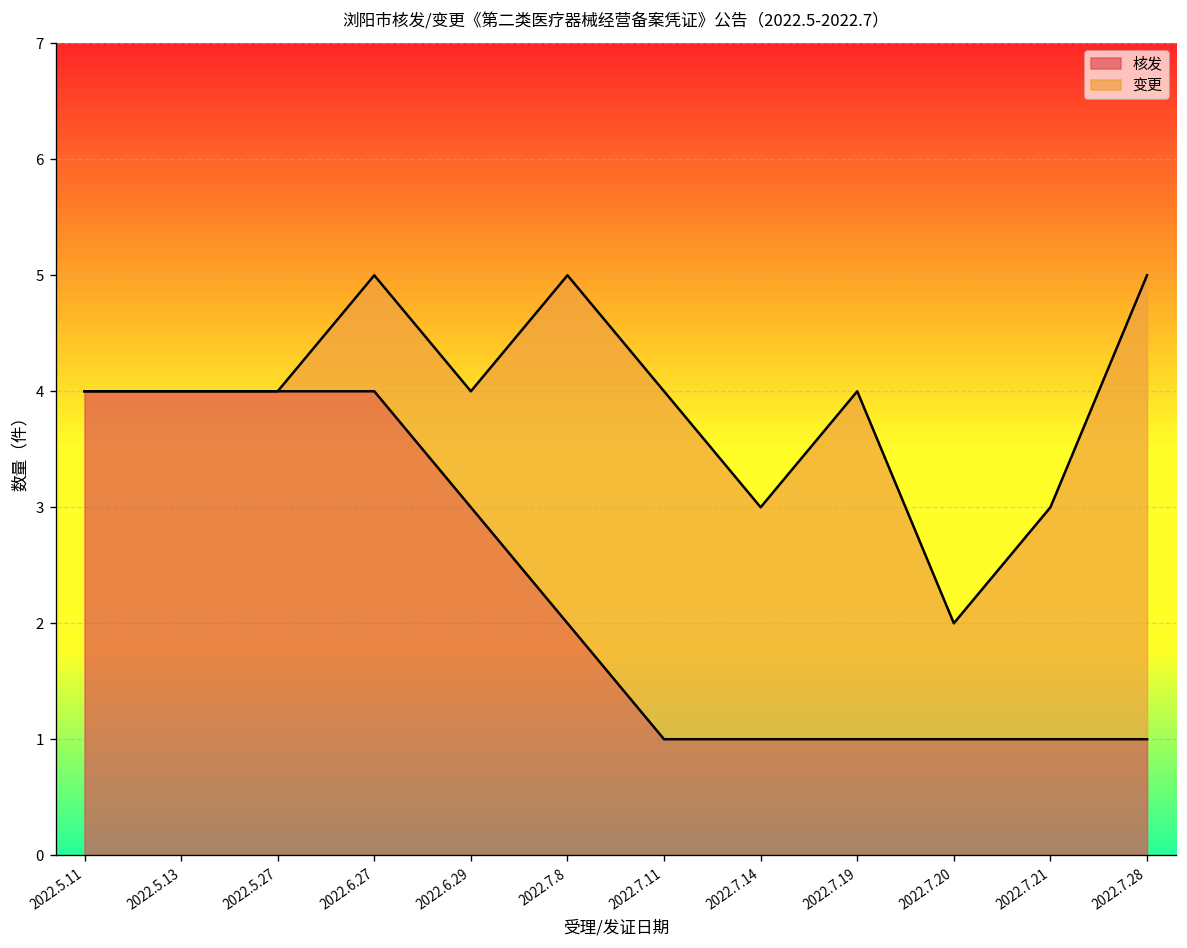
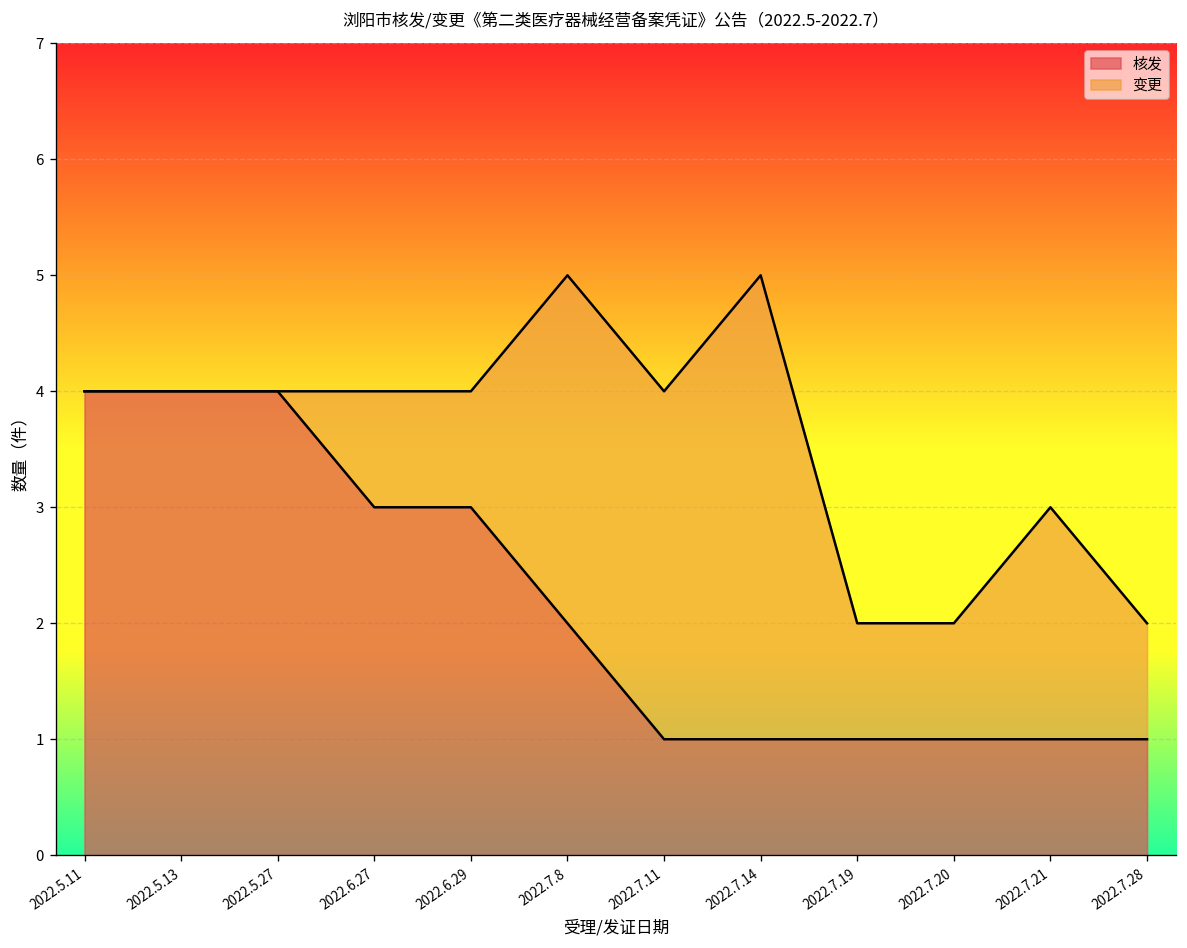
  {
    "核发": {
-     "2022.6.27": 4,
+     "2022.6.27": 3,
      "2022.6.29": 3,
      "2022.7.8": 2,
      "2022.7.11": 1,
      "2022.7.14": 1,
      "2022.7.19": 1,
      "2022.7.20": 1,
      "2022.7.21": 1,
      "2022.7.28": 1
    },
    "变更": {
      "2022.6.27": 1,
      "2022.6.29": 1,
      "2022.7.8": 3,
      "2022.7.11": 3,
-     "2022.7.14": 2,
-     "2022.7.19": 3,
+     "2022.7.14": 4,
+     "2022.7.19": 1,
      "2022.7.20": 1,
      "2022.7.21": 2,
-     "2022.7.28": 4
+     "2022.7.28": 1
    }
  }
